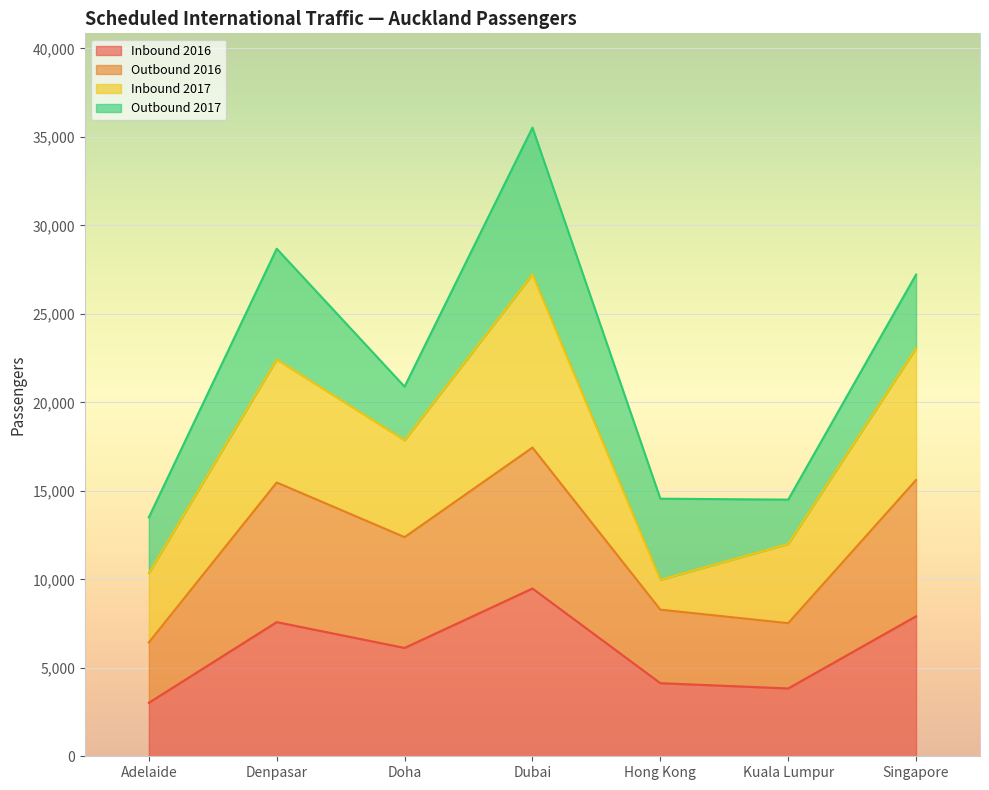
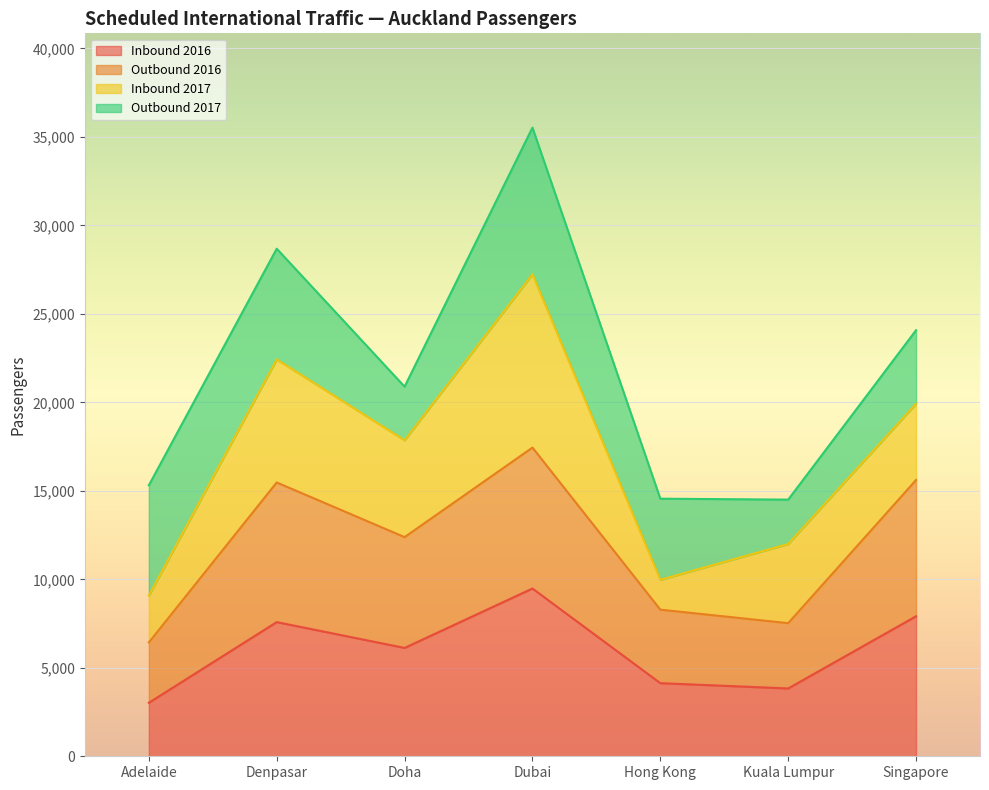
  {
    "Inbound 2017": {
-     "Adelaide": "3,900",
+     "Adelaide": "2,700",
      "Denpasar": "7,000",
      "Doha": "5,500",
      "Dubai": "9,800",
      "Hong Kong": "1,700",
      "Kuala Lumpur": "4,500",
-     "Singapore": "7,500"
+     "Singapore": "4,300"
    },
    "Outbound 2017": {
-     "Adelaide": "3,200",
+     "Adelaide": "6,200",
      "Denpasar": "6,300",
      "Doha": "3,000",
      "Dubai": "8,300",
      "Hong Kong": "4,600",
      "Kuala Lumpur": "2,500",
      "Singapore": "4,200"
    }
  }
